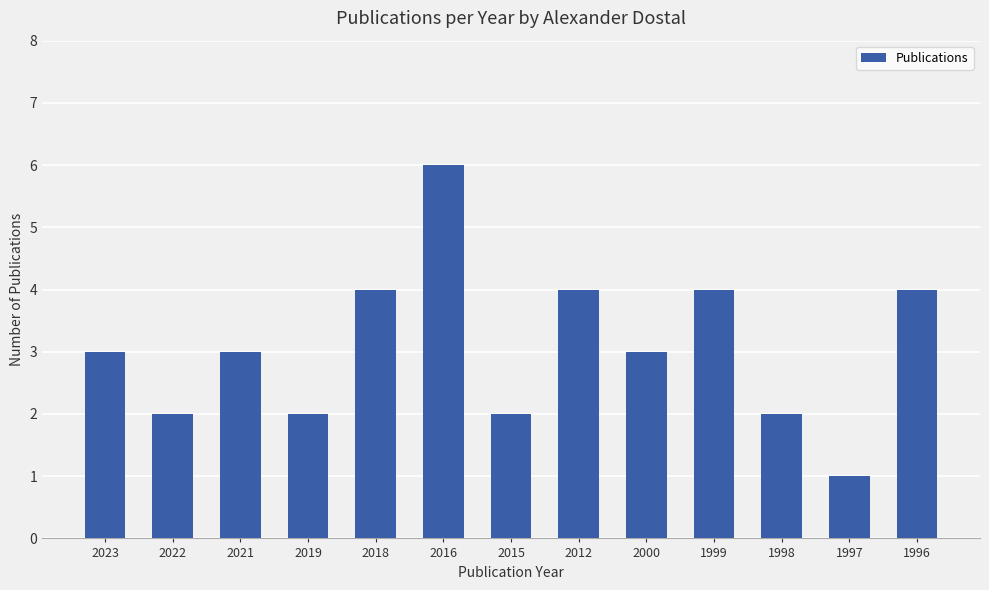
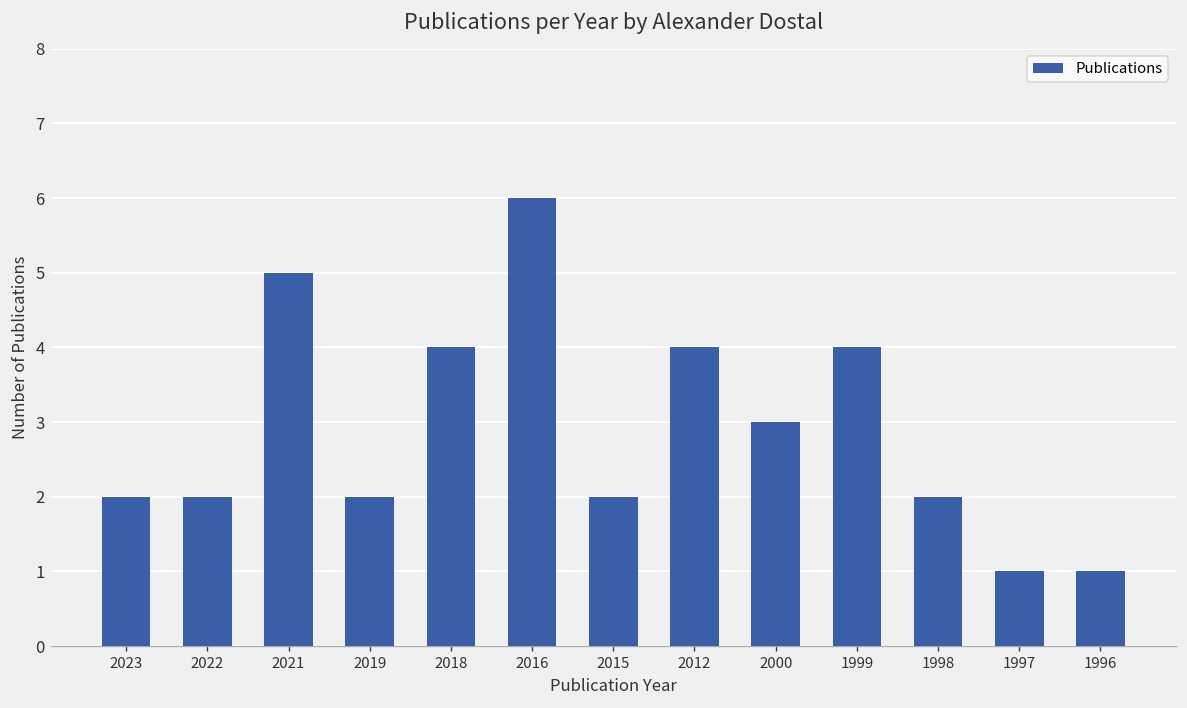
  {
-   "2023": 3,
+   "2023": 2,
    "2022": 2,
-   "2021": 3,
+   "2021": 5,
    "2019": 2,
    "2018": 4,
    "2016": 6,
    "2015": 2,
    "2012": 4,
    "2000": 3,
    "1999": 4,
    "1998": 2,
    "1997": 1,
-   "1996": 4
+   "1996": 1
  }
